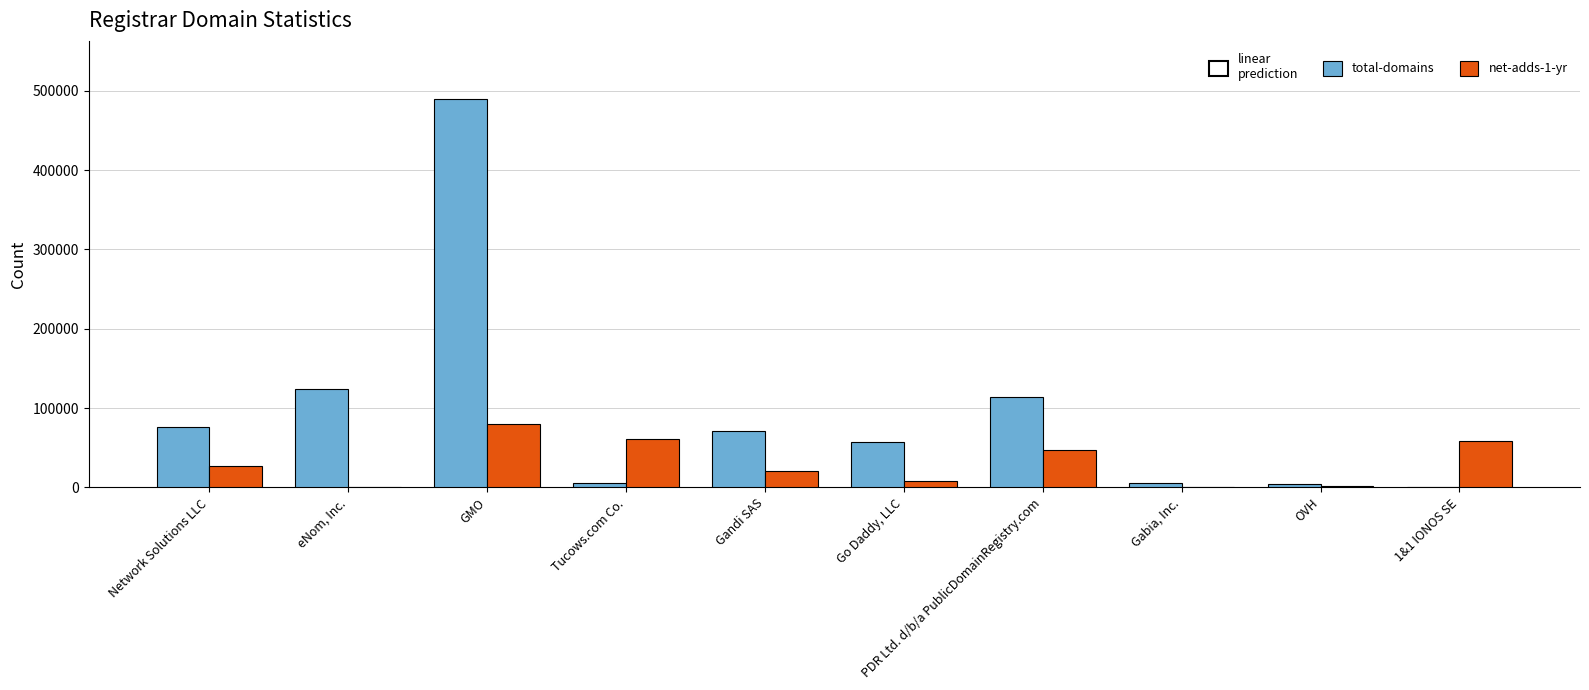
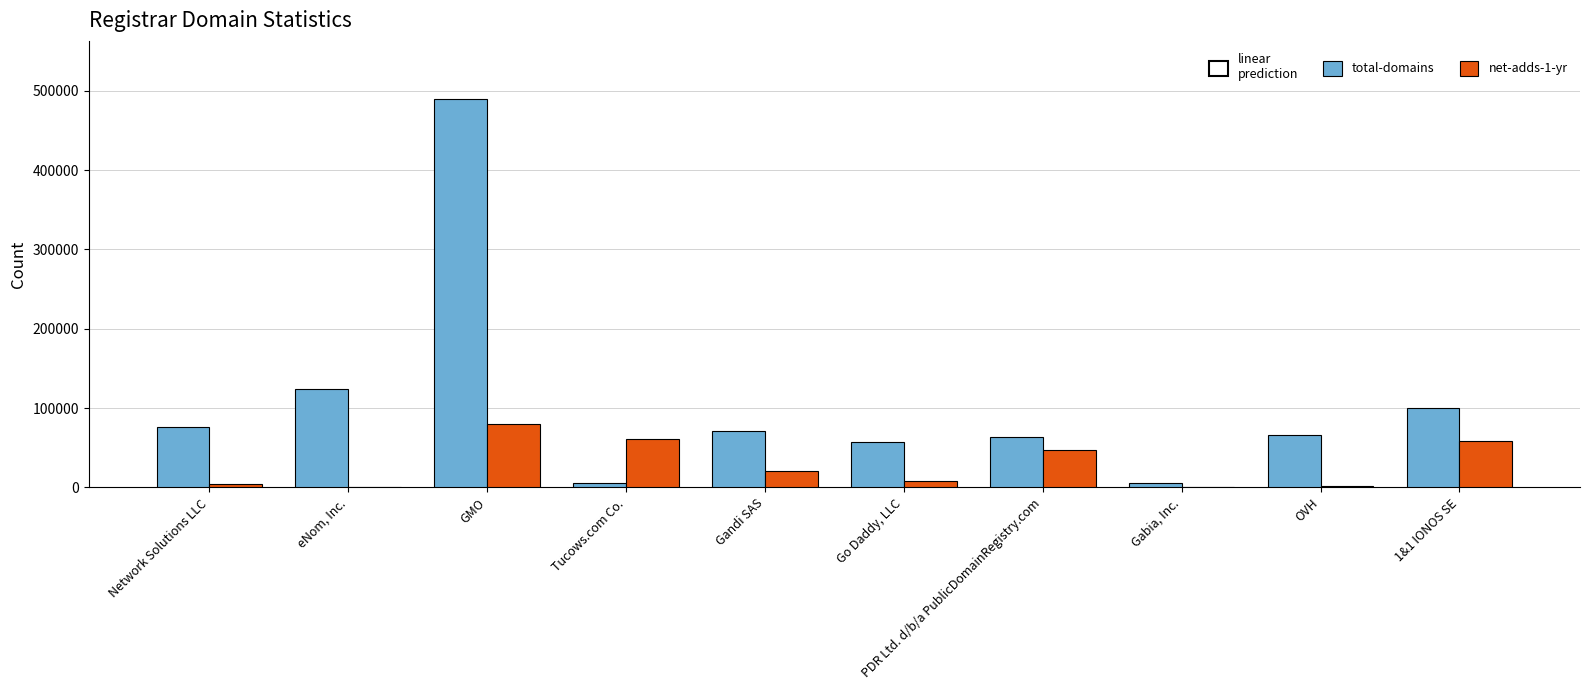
  {
    "total-domains": {
      "Network Solutions LLC": 80000,
      "eNom, Inc.": 120000,
      "GMO": 490000,
      "Tucows.com Co.": 10000,
      "Gandi SAS": 70000,
      "Go Daddy, LLC": 60000,
-     "PDR Ltd. d/b/a PublicDomainRegistry.com": 110000,
+     "PDR Ltd. d/b/a PublicDomainRegistry.com": 60000,
      "Gabia, Inc.": 10000,
-     "OVH": 0,
-     "1&1 IONOS SE": 0
+     "OVH": 70000,
+     "1&1 IONOS SE": 100000
    },
    "net-adds-1-yr": {
-     "Network Solutions LLC": 30000,
+     "Network Solutions LLC": 0,
      "GMO": 80000,
      "Tucows.com Co.": 60000,
      "Gandi SAS": 20000,
      "Go Daddy, LLC": 10000,
      "PDR Ltd. d/b/a PublicDomainRegistry.com": 50000,
      "1&1 IONOS SE": 60000
    }
  }
